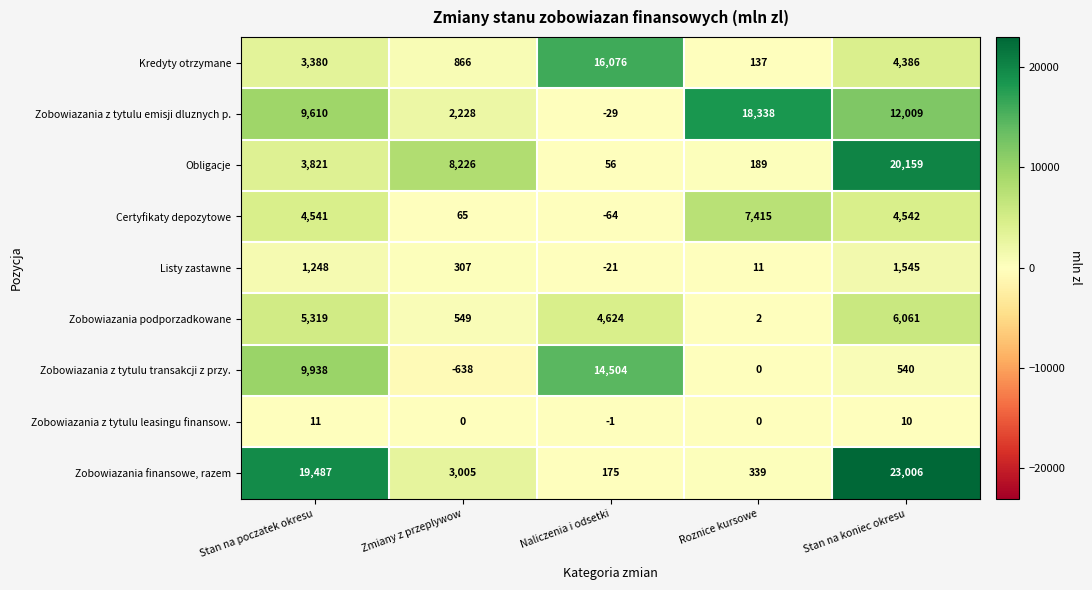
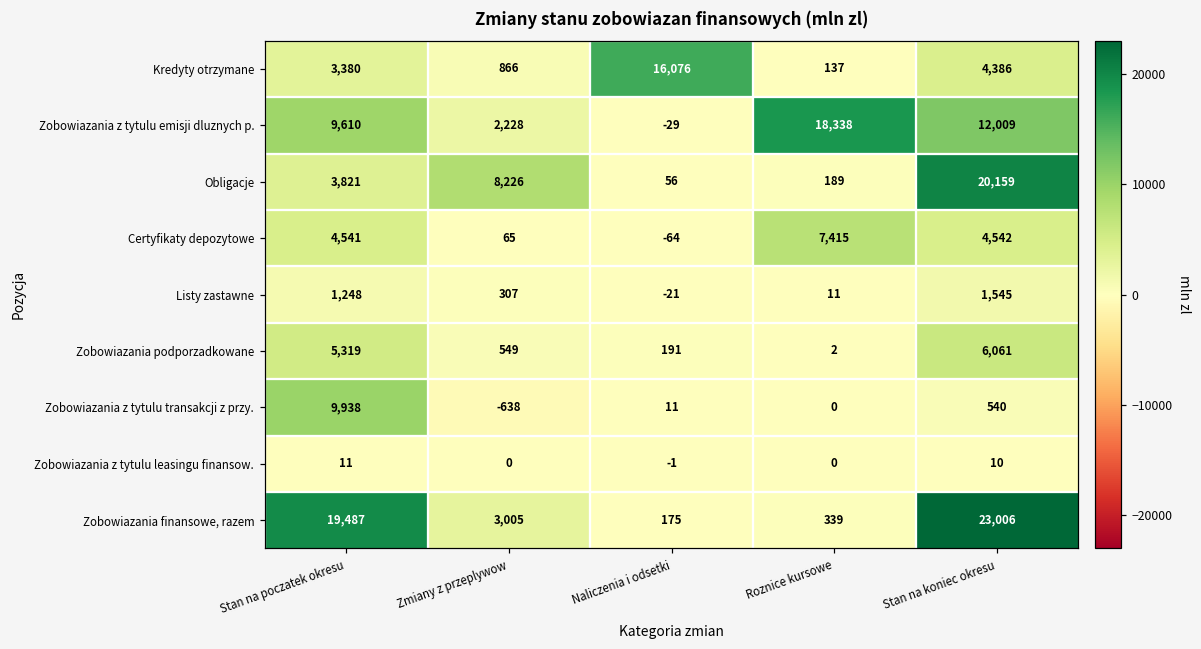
  {
    "Kredyty otrzymane": {
      "Stan na poczatek okresu": "3,380",
      "Zmiany z przeplywow": "866",
      "Naliczenia i odsetki": "16,076",
      "Roznice kursowe": "137",
      "Stan na koniec okresu": "4,386"
    },
    "Zobowiazania z tytulu emisji dluznych p.": {
      "Stan na poczatek okresu": "9,610",
      "Zmiany z przeplywow": "2,228",
      "Naliczenia i odsetki": "-29",
      "Roznice kursowe": "18,338",
      "Stan na koniec okresu": "12,009"
    },
    "Obligacje": {
      "Stan na poczatek okresu": "3,821",
      "Zmiany z przeplywow": "8,226",
      "Naliczenia i odsetki": "56",
      "Roznice kursowe": "189",
      "Stan na koniec okresu": "20,159"
    },
    "Certyfikaty depozytowe": {
      "Stan na poczatek okresu": "4,541",
      "Zmiany z przeplywow": "65",
      "Naliczenia i odsetki": "-64",
      "Roznice kursowe": "7,415",
      "Stan na koniec okresu": "4,542"
    },
    "Listy zastawne": {
      "Stan na poczatek okresu": "1,248",
      "Zmiany z przeplywow": "307",
      "Naliczenia i odsetki": "-21",
      "Roznice kursowe": "11",
      "Stan na koniec okresu": "1,545"
    },
    "Zobowiazania podporzadkowane": {
      "Stan na poczatek okresu": "5,319",
      "Zmiany z przeplywow": "549",
-     "Naliczenia i odsetki": "4,624",
+     "Naliczenia i odsetki": "191",
      "Roznice kursowe": "2",
      "Stan na koniec okresu": "6,061"
    },
    "Zobowiazania z tytulu transakcji z przy.": {
      "Stan na poczatek okresu": "9,938",
      "Zmiany z przeplywow": "-638",
-     "Naliczenia i odsetki": "14,504",
+     "Naliczenia i odsetki": "11",
      "Roznice kursowe": "0",
      "Stan na koniec okresu": "540"
    },
    "Zobowiazania z tytulu leasingu finansow.": {
      "Stan na poczatek okresu": "11",
      "Zmiany z przeplywow": "0",
      "Naliczenia i odsetki": "-1",
      "Roznice kursowe": "0",
      "Stan na koniec okresu": "10"
    },
    "Zobowiazania finansowe, razem": {
      "Stan na poczatek okresu": "19,487",
      "Zmiany z przeplywow": "3,005",
      "Naliczenia i odsetki": "175",
      "Roznice kursowe": "339",
      "Stan na koniec okresu": "23,006"
    }
  }
